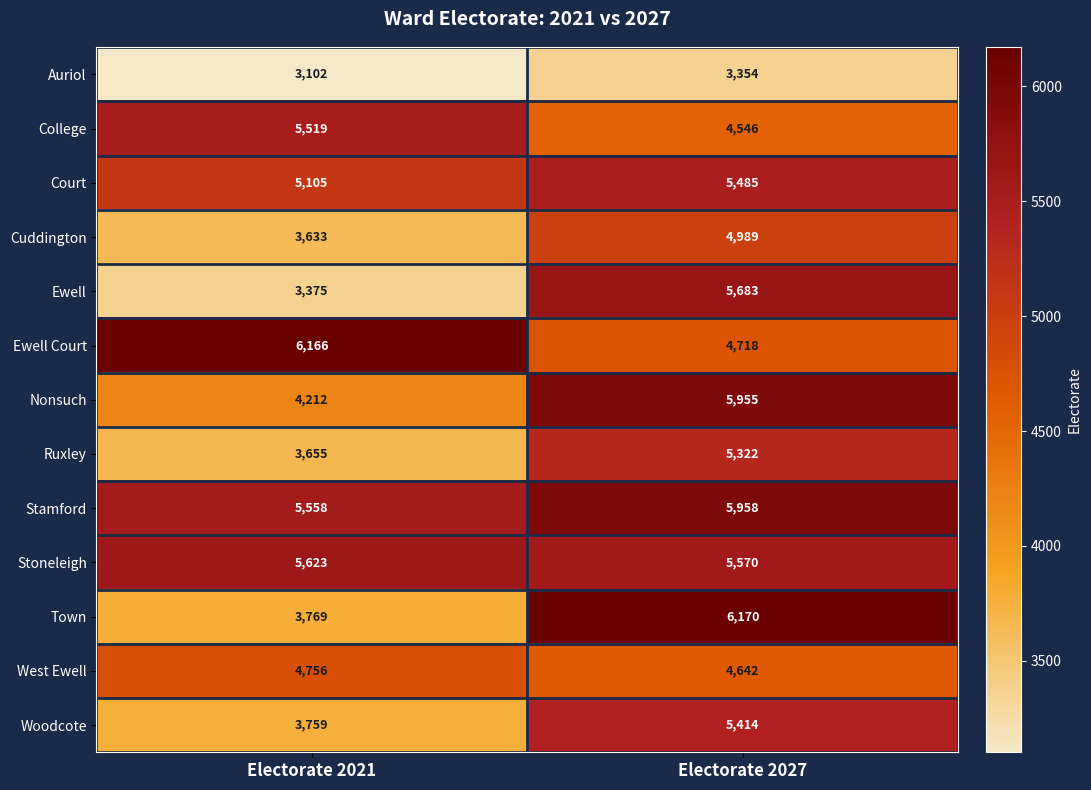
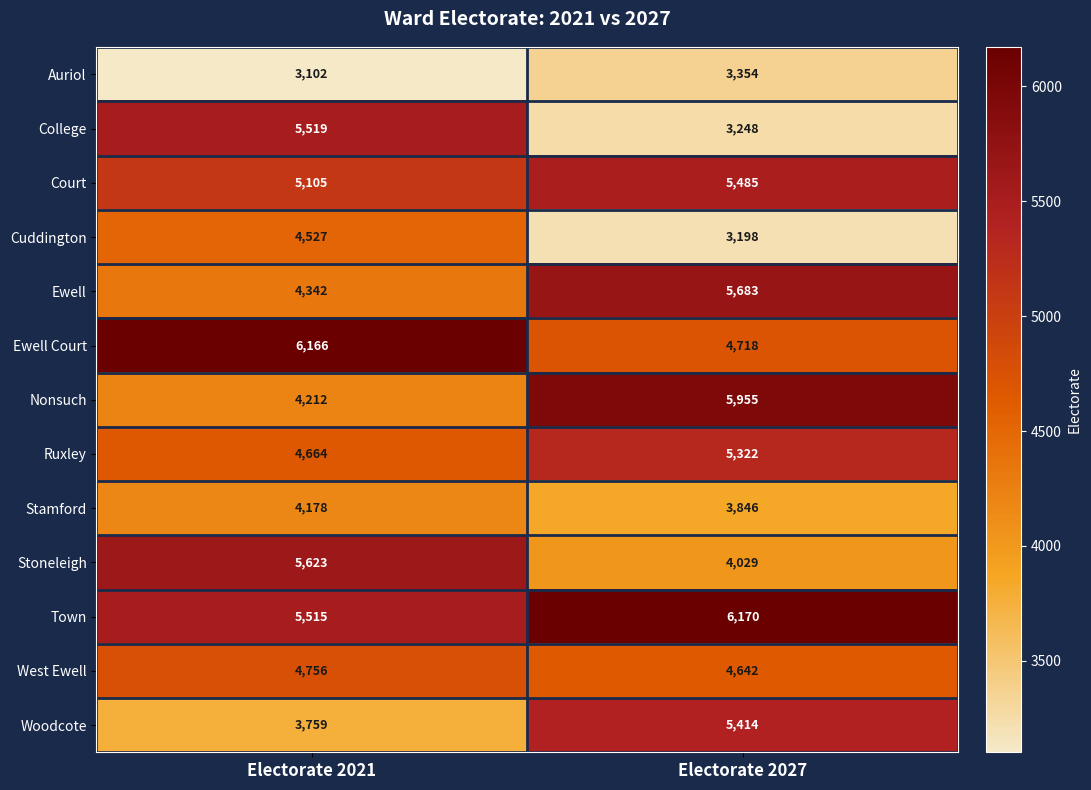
  {
    "Auriol": {
      "Electorate 2021": "3,102",
      "Electorate 2027": "3,354"
    },
    "College": {
      "Electorate 2021": "5,519",
-     "Electorate 2027": "4,546"
+     "Electorate 2027": "3,248"
    },
    "Court": {
      "Electorate 2021": "5,105",
      "Electorate 2027": "5,485"
    },
    "Cuddington": {
-     "Electorate 2021": "3,633",
-     "Electorate 2027": "4,989"
+     "Electorate 2021": "4,527",
+     "Electorate 2027": "3,198"
    },
    "Ewell": {
-     "Electorate 2021": "3,375",
+     "Electorate 2021": "4,342",
      "Electorate 2027": "5,683"
    },
    "Ewell Court": {
      "Electorate 2021": "6,166",
      "Electorate 2027": "4,718"
    },
    "Nonsuch": {
      "Electorate 2021": "4,212",
      "Electorate 2027": "5,955"
    },
    "Ruxley": {
-     "Electorate 2021": "3,655",
+     "Electorate 2021": "4,664",
      "Electorate 2027": "5,322"
    },
    "Stamford": {
-     "Electorate 2021": "5,558",
-     "Electorate 2027": "5,958"
+     "Electorate 2021": "4,178",
+     "Electorate 2027": "3,846"
    },
    "Stoneleigh": {
      "Electorate 2021": "5,623",
-     "Electorate 2027": "5,570"
+     "Electorate 2027": "4,029"
    },
    "Town": {
-     "Electorate 2021": "3,769",
+     "Electorate 2021": "5,515",
      "Electorate 2027": "6,170"
    },
    "West Ewell": {
      "Electorate 2021": "4,756",
      "Electorate 2027": "4,642"
    },
    "Woodcote": {
      "Electorate 2021": "3,759",
      "Electorate 2027": "5,414"
    }
  }
